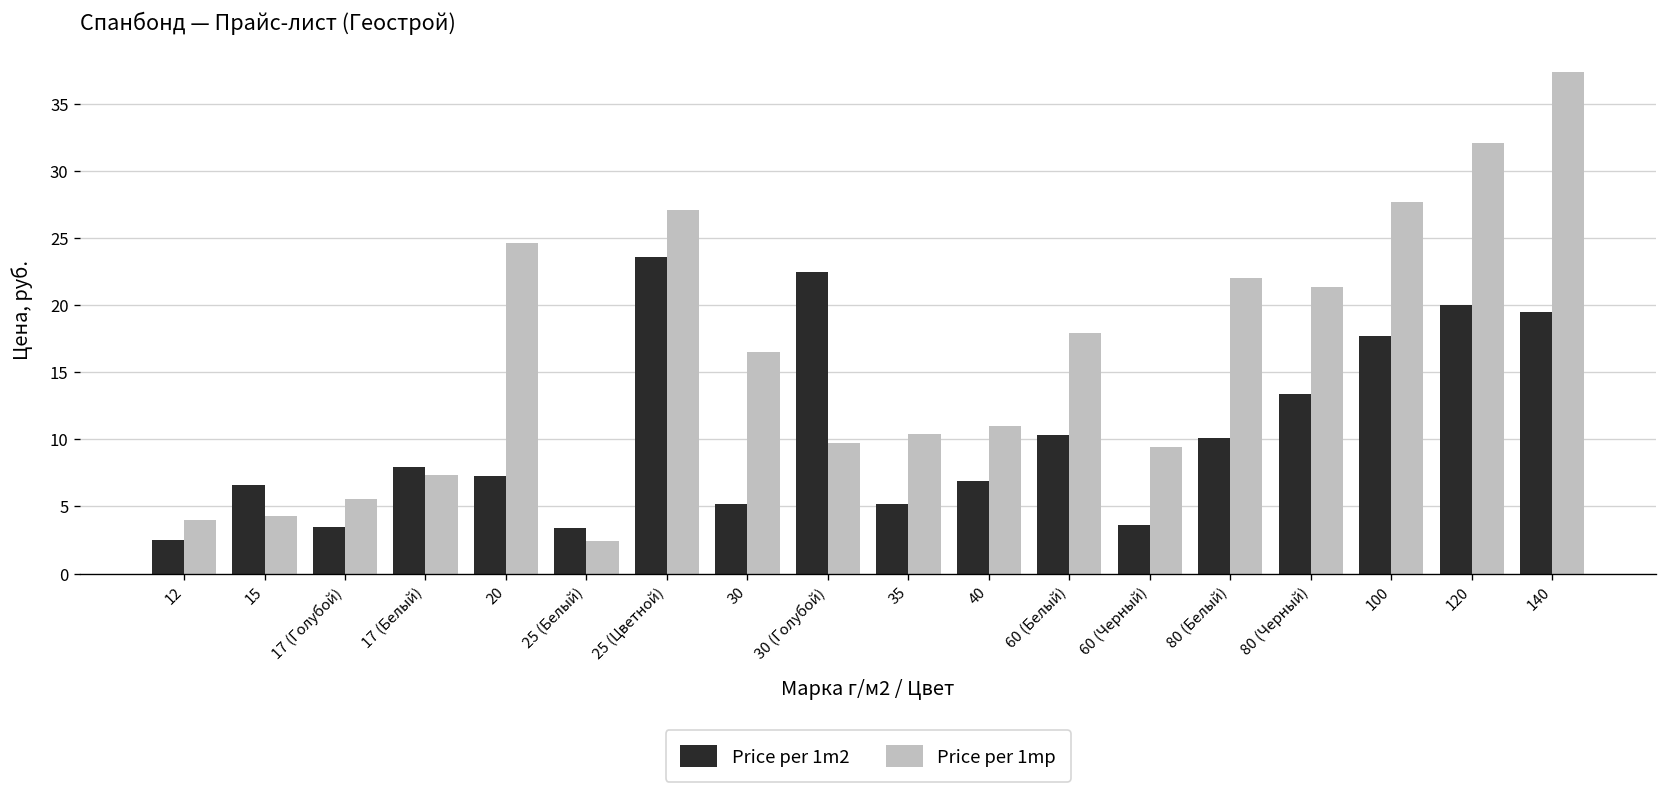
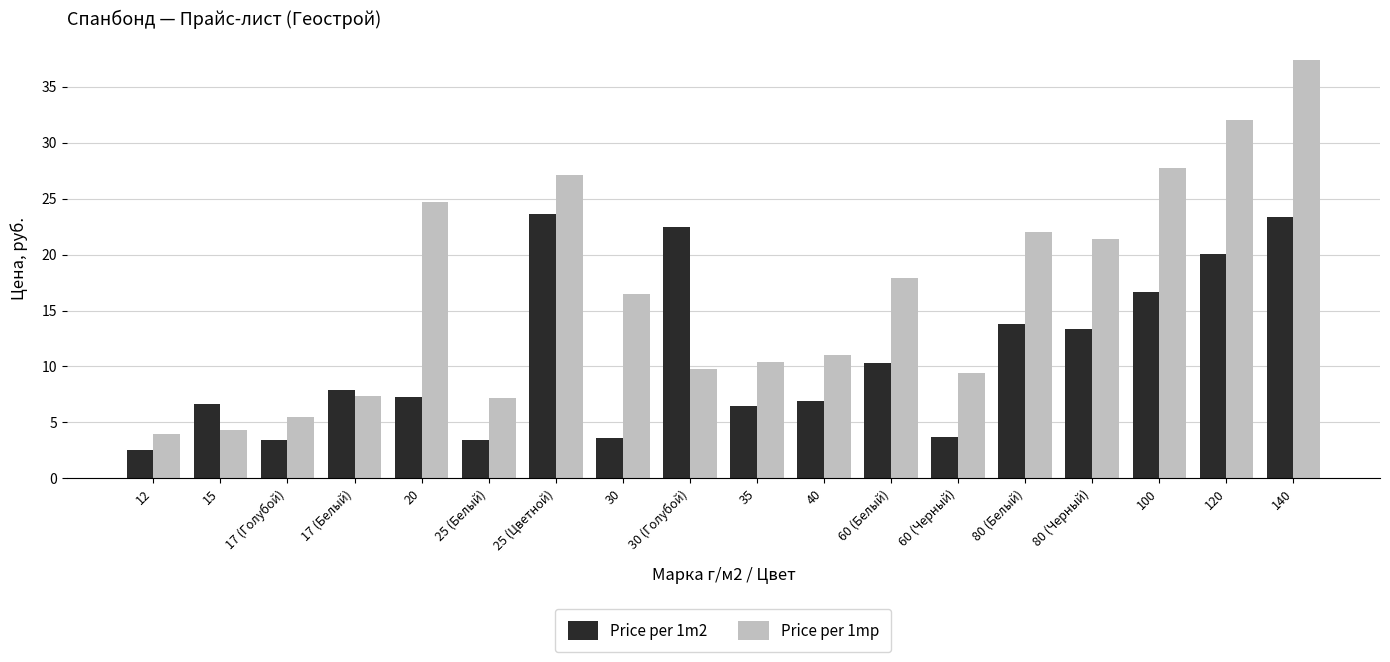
  {
    "Price per 1m2": {
      "12": 2.5,
      "15": 6.6,
      "17 (Голубой)": 3.5,
      "17 (Белый)": 7.9,
      "20": 7.3,
      "25 (Белый)": 3.4,
      "25 (Цветной)": 23.6,
-     "30": 5.2,
+     "30": 3.6,
      "30 (Голубой)": 22.5,
-     "35": 5.2,
+     "35": 6.5,
      "40": 6.9,
      "60 (Белый)": 10.3,
      "60 (Черный)": 3.7,
-     "80 (Белый)": 10.1,
+     "80 (Белый)": 13.8,
      "80 (Черный)": 13.4,
-     "100": 17.7,
+     "100": 16.7,
      "120": 20.0,
-     "140": 19.5
+     "140": 23.4
    },
    "Price per 1mp": {
      "12": 4.0,
      "15": 4.3,
      "17 (Голубой)": 5.5,
      "17 (Белый)": 7.3,
      "20": 24.7,
-     "25 (Белый)": 2.4,
+     "25 (Белый)": 7.2,
      "25 (Цветной)": 27.1,
      "30": 16.5,
      "30 (Голубой)": 9.8,
      "35": 10.4,
      "40": 11.0,
      "60 (Белый)": 17.9,
      "60 (Черный)": 9.5,
      "80 (Белый)": 22.0,
      "80 (Черный)": 21.4,
      "100": 27.7,
      "120": 32.1,
      "140": 37.4
    }
  }
